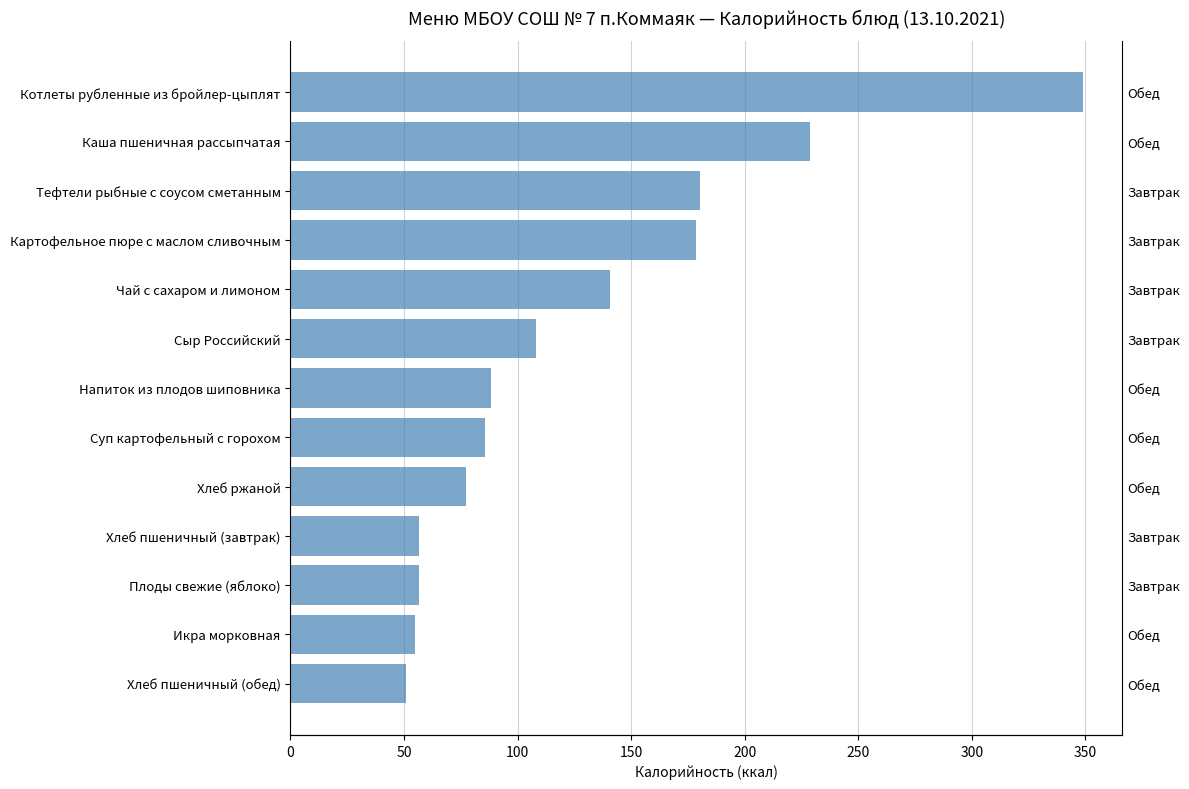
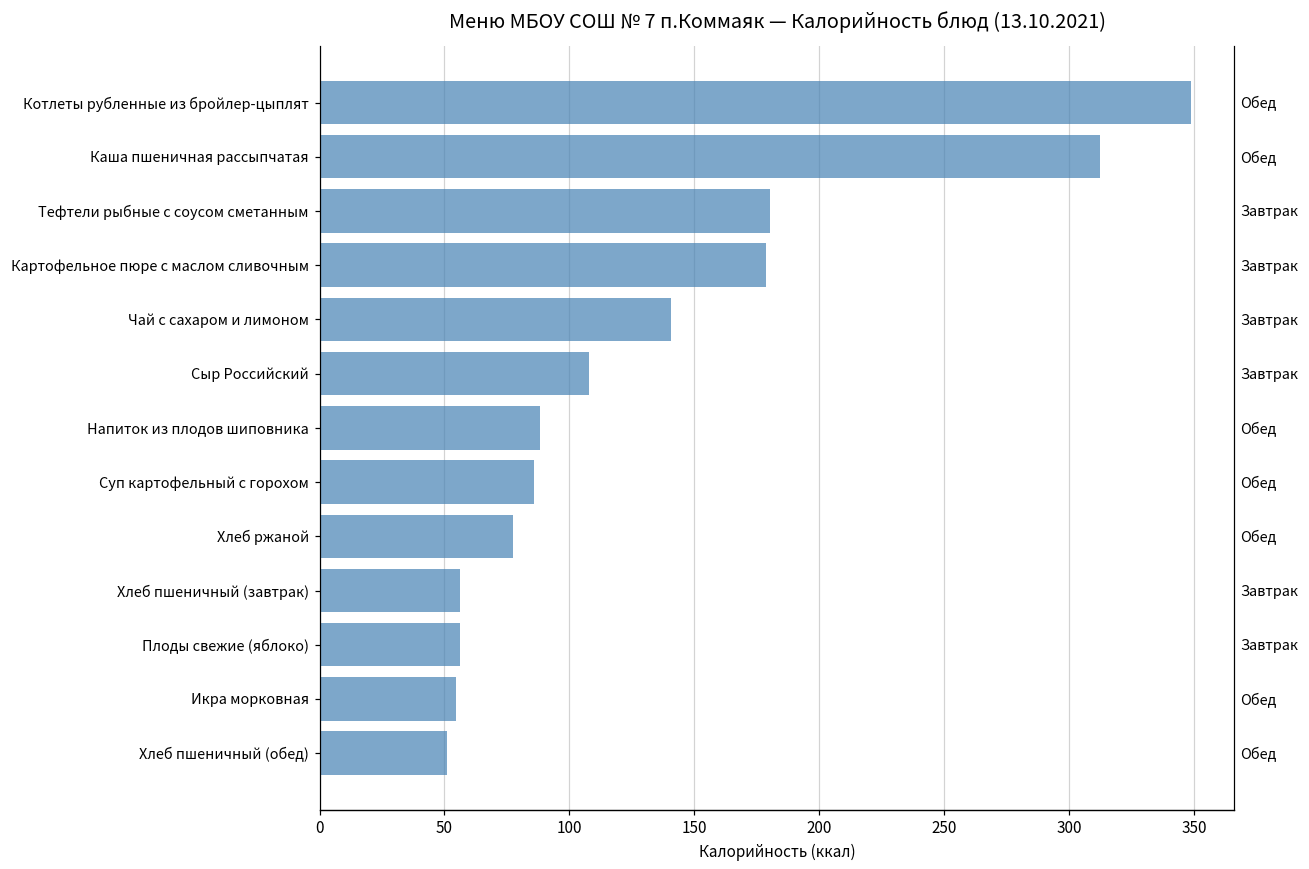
  {
    "Котлеты рубленные из бройлер-цыплят": 349,
-   "Каша пшеничная рассыпчатая": 229,
+   "Каша пшеничная рассыпчатая": 312,
    "Тефтели рыбные с соусом сметанным": 181,
    "Картофельное пюре с маслом сливочным": 179,
    "Чай с сахаром и лимоном": 141,
    "Сыр Российский": 108,
    "Напиток из плодов шиповника": 88,
    "Суп картофельный с горохом": 86,
    "Хлеб ржаной": 77,
    "Хлеб пшеничный (завтрак)": 56,
    "Плоды свежие (яблоко)": 56,
    "Икра морковная": 55,
    "Хлеб пшеничный (обед)": 51
  }
